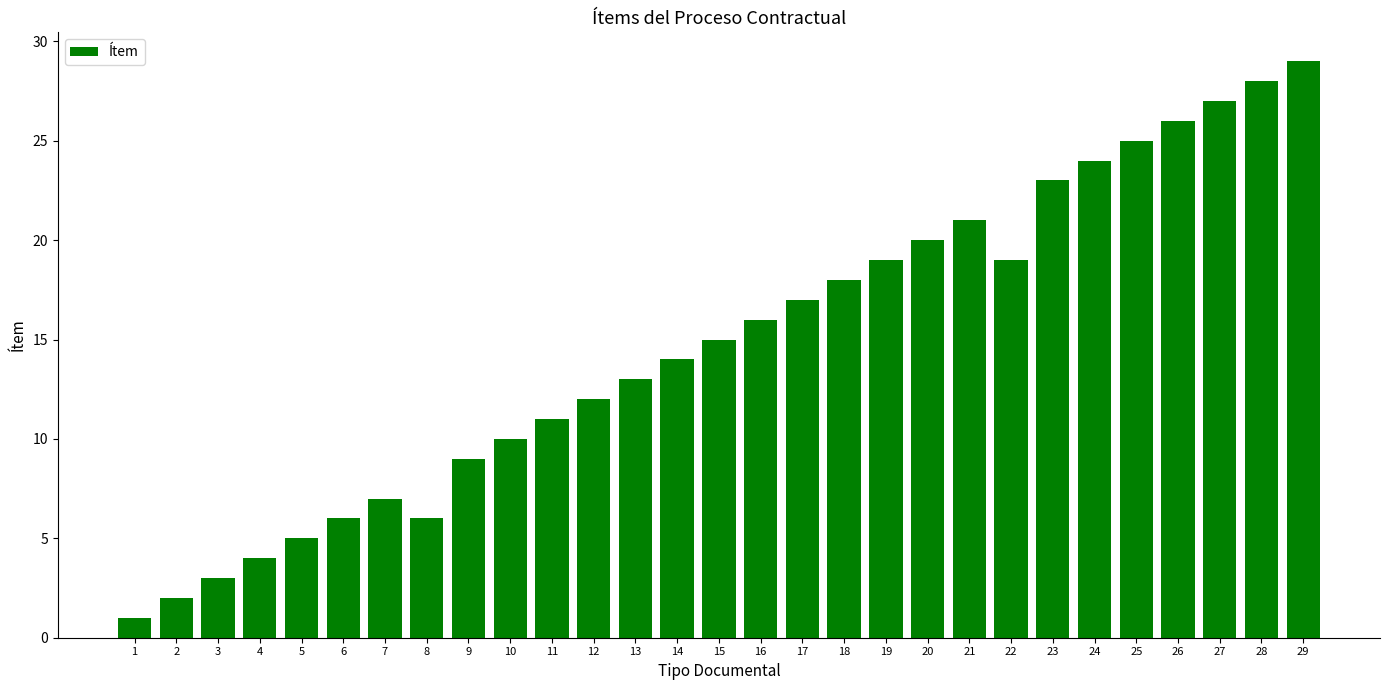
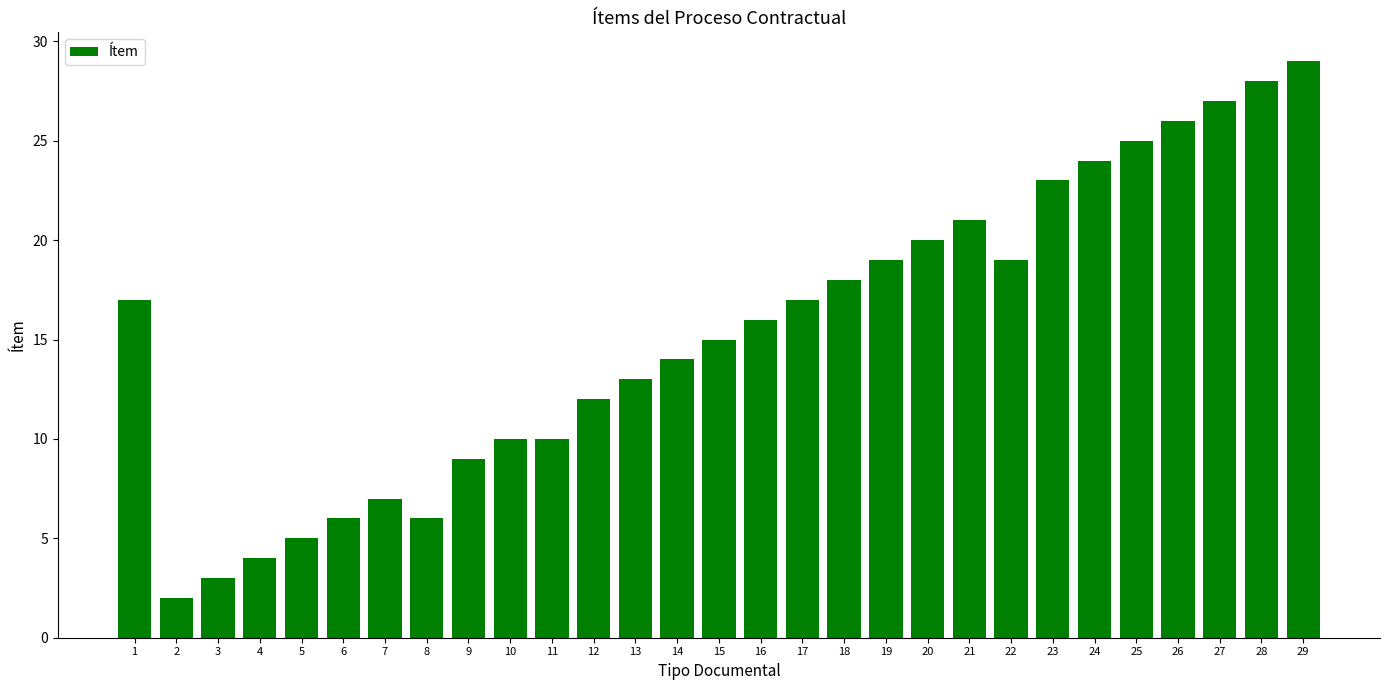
  {
-   "1": 1,
+   "1": 17,
    "2": 2,
    "3": 3,
    "4": 4,
    "5": 5,
    "6": 6,
    "7": 7,
    "8": 6,
    "9": 9,
    "10": 10,
-   "11": 11,
+   "11": 10,
    "12": 12,
    "13": 13,
    "14": 14,
    "15": 15,
    "16": 16,
    "17": 17,
    "18": 18,
    "19": 19,
    "20": 20,
    "21": 21,
    "22": 19,
    "23": 23,
    "24": 24,
    "25": 25,
    "26": 26,
    "27": 27,
    "28": 28,
    "29": 29
  }
